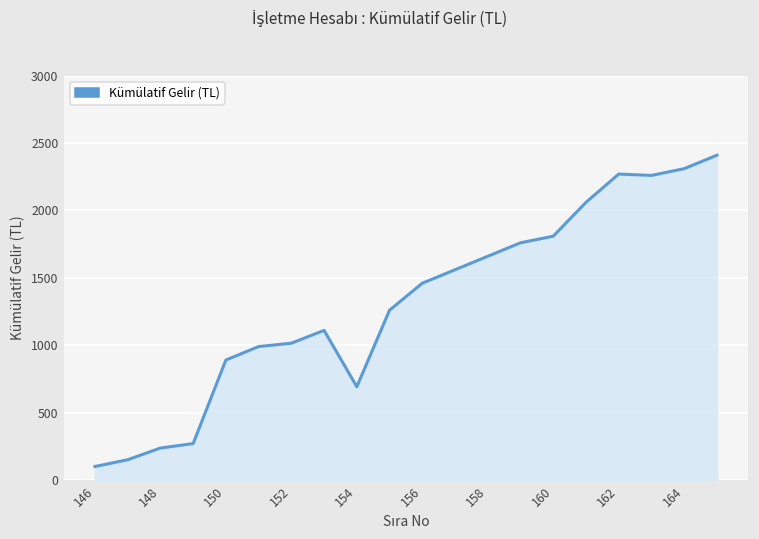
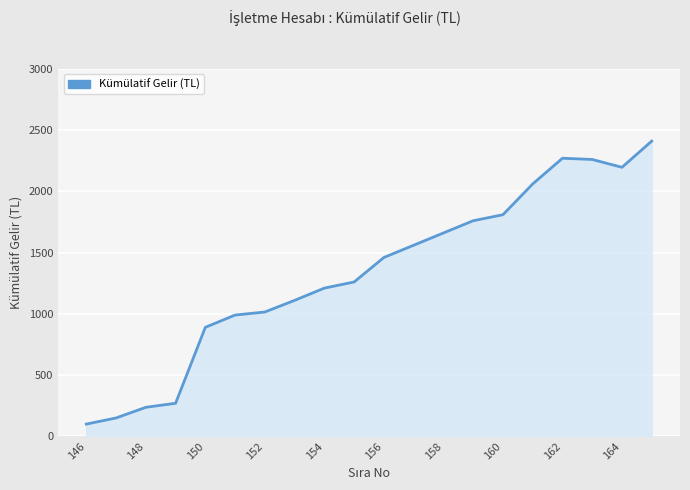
  {
    "146": 100,
    "148": 240,
    "150": 890,
    "152": 1020,
-   "154": 690,
+   "154": 1210,
    "156": 1460,
    "158": 1660,
    "160": 1810,
    "162": 2270,
-   "164": 2310
+   "164": 2200
  }
